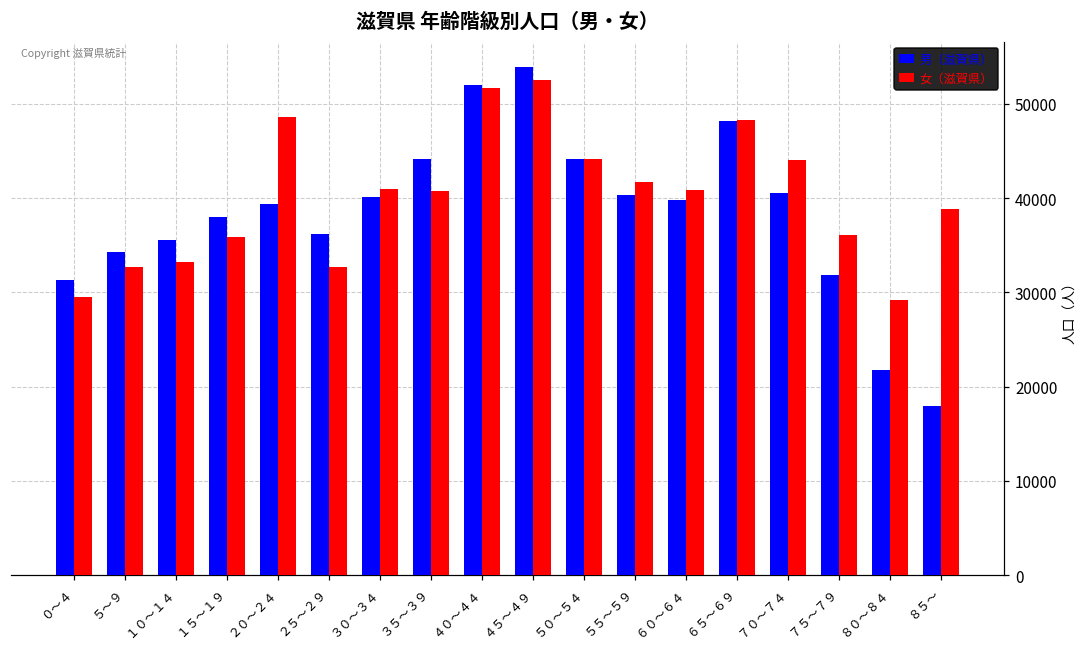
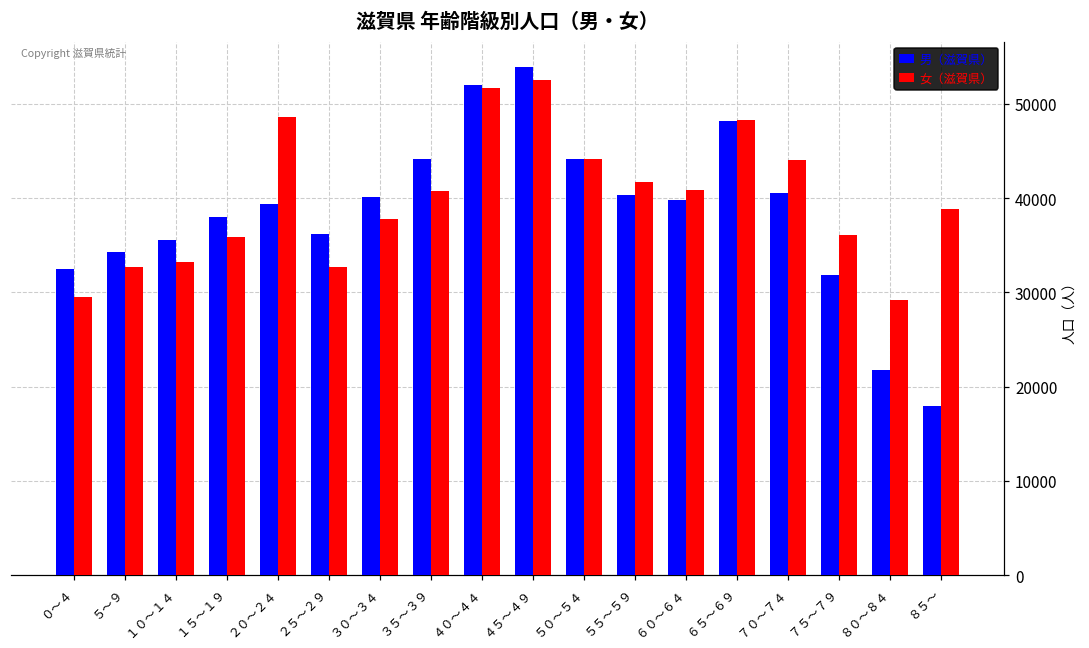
  {
    "男（滋賀県）": {
-     "０～４": 31000,
+     "０～４": 32000,
      "５～９": 34000,
      "１０～１４": 36000,
      "１５～１９": 38000,
      "２０～２４": 39000,
      "２５～２９": 36000,
      "３０～３４": 40000,
      "３５～３９": 44000,
      "４０～４４": 52000,
      "４５～４９": 54000,
      "５０～５４": 44000,
      "５５～５９": 40000,
      "６０～６４": 40000,
      "６５～６９": 48000,
      "７０～７４": 41000,
      "７５～７９": 32000,
      "８０～８４": 22000,
      "８５～": 18000
    },
    "女（滋賀県）": {
      "０～４": 30000,
      "５～９": 33000,
      "１０～１４": 33000,
      "１５～１９": 36000,
      "２０～２４": 49000,
      "２５～２９": 33000,
-     "３０～３４": 41000,
+     "３０～３４": 38000,
      "３５～３９": 41000,
      "４０～４４": 52000,
      "４５～４９": 53000,
      "５０～５４": 44000,
      "５５～５９": 42000,
      "６０～６４": 41000,
      "６５～６９": 48000,
      "７０～７４": 44000,
      "７５～７９": 36000,
      "８０～８４": 29000,
      "８５～": 39000
    }
  }
